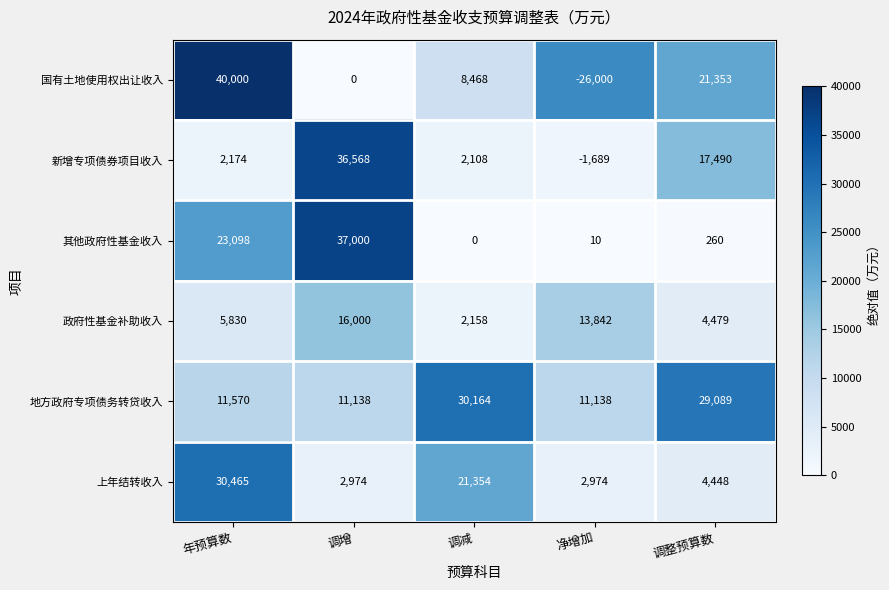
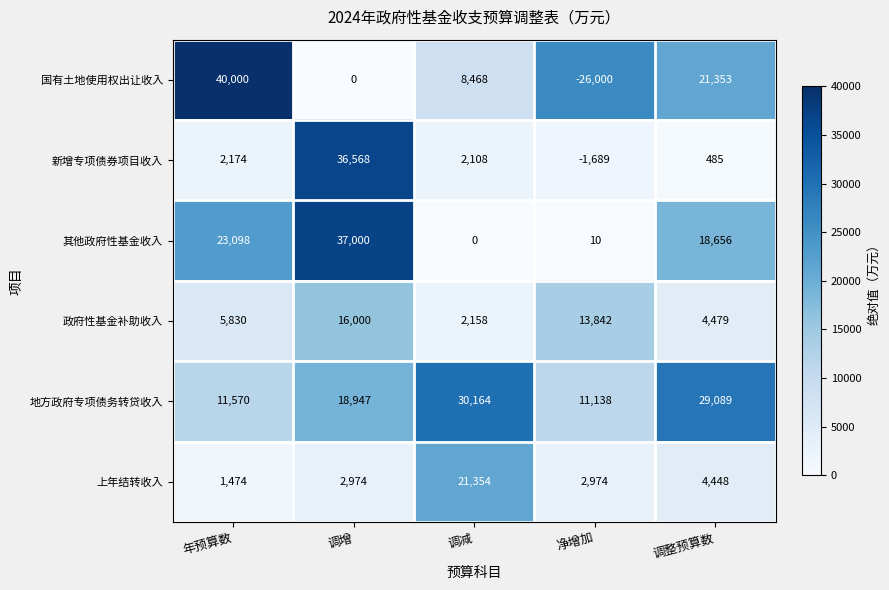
  {
    "国有土地使用权出让收入": {
      "年预算数": "40,000",
      "调增": "0",
      "调减": "8,468",
      "净增加": "-26,000",
      "调整预算数": "21,353"
    },
    "新增专项债券项目收入": {
      "年预算数": "2,174",
      "调增": "36,568",
      "调减": "2,108",
      "净增加": "-1,689",
-     "调整预算数": "17,490"
+     "调整预算数": "485"
    },
    "其他政府性基金收入": {
      "年预算数": "23,098",
      "调增": "37,000",
      "调减": "0",
      "净增加": "10",
-     "调整预算数": "260"
+     "调整预算数": "18,656"
    },
    "政府性基金补助收入": {
      "年预算数": "5,830",
      "调增": "16,000",
      "调减": "2,158",
      "净增加": "13,842",
      "调整预算数": "4,479"
    },
    "地方政府专项债务转贷收入": {
      "年预算数": "11,570",
-     "调增": "11,138",
+     "调增": "18,947",
      "调减": "30,164",
      "净增加": "11,138",
      "调整预算数": "29,089"
    },
    "上年结转收入": {
-     "年预算数": "30,465",
+     "年预算数": "1,474",
      "调增": "2,974",
      "调减": "21,354",
      "净增加": "2,974",
      "调整预算数": "4,448"
    }
  }
